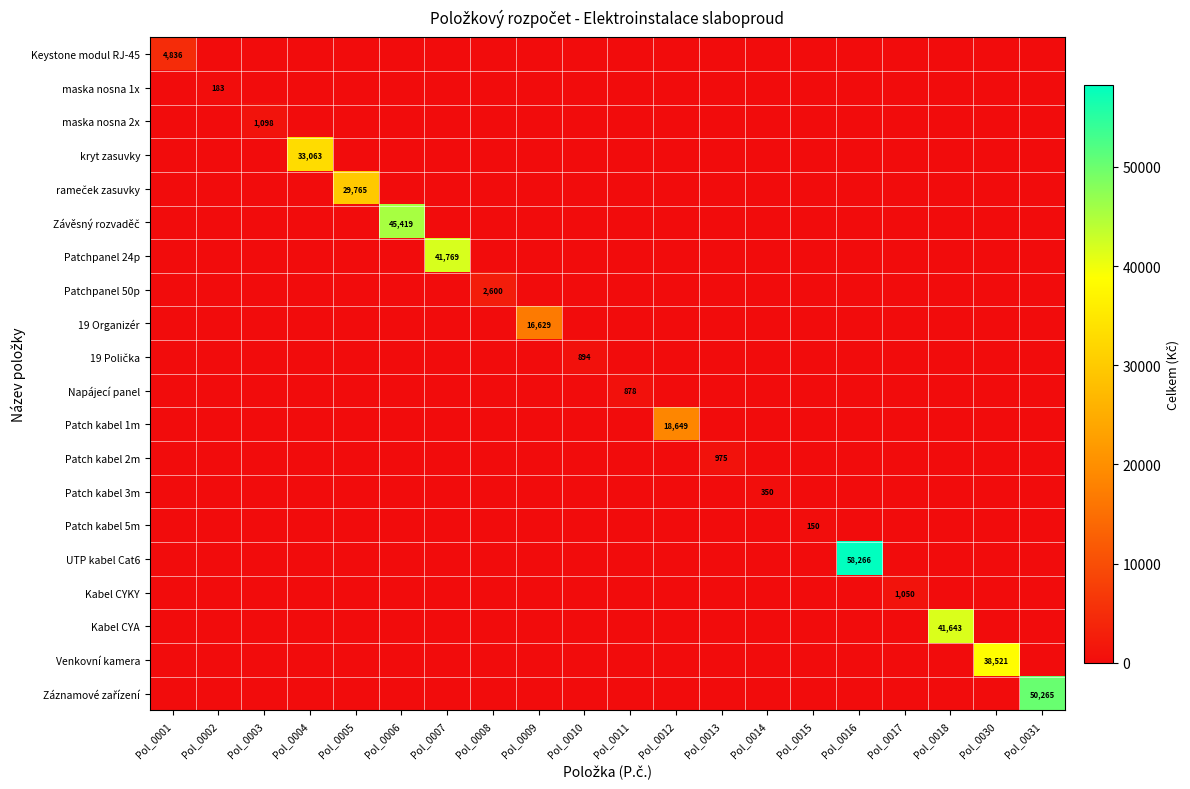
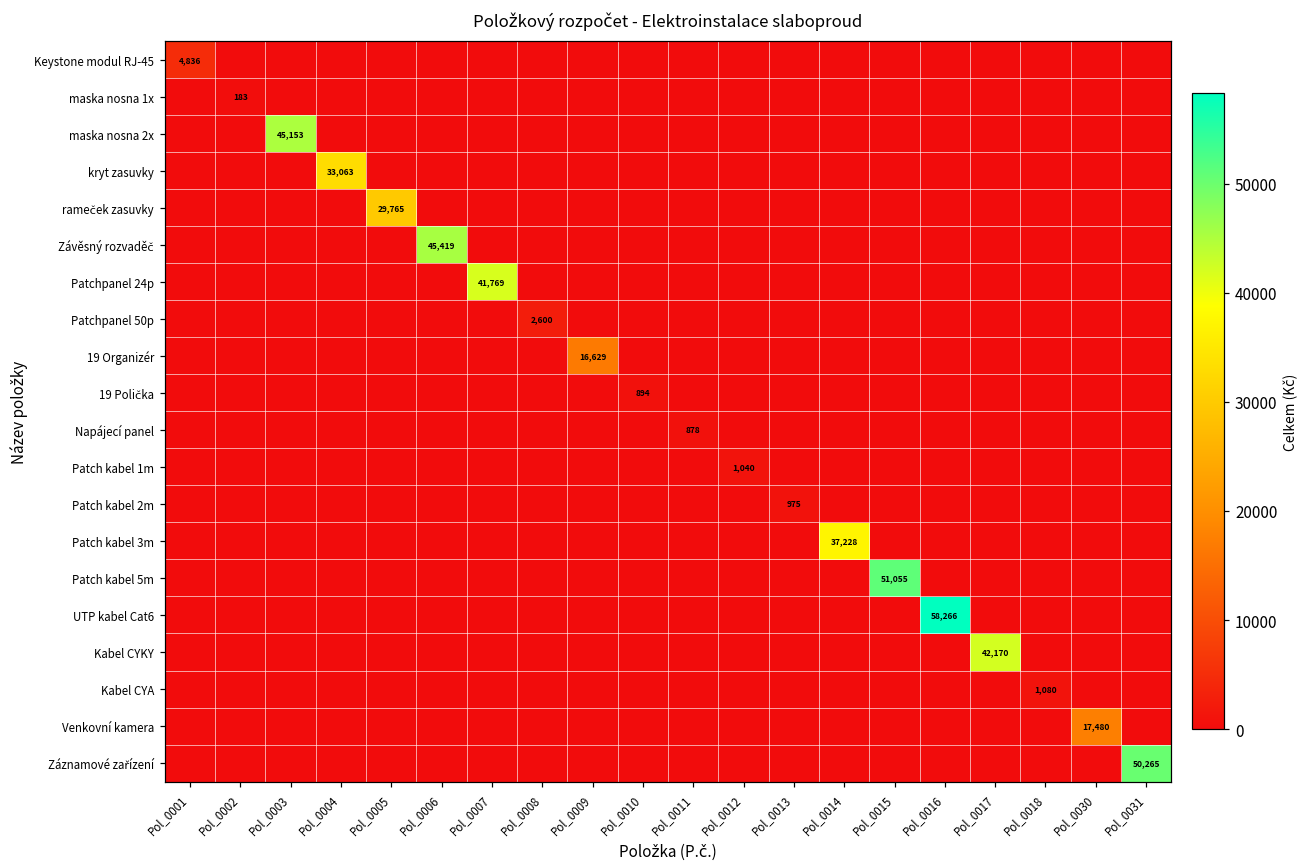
  {
    "Keystone modul RJ-45": {
      "Pol_0001": "4,836"
    },
    "maska nosna 1x": {
      "Pol_0002": "183"
    },
    "maska nosna 2x": {
-     "Pol_0003": "1,098"
+     "Pol_0003": "45,153"
    },
    "kryt zasuvky": {
      "Pol_0004": "33,063"
    },
    "rameček zasuvky": {
      "Pol_0005": "29,765"
    },
    "Závěsný rozvaděč": {
      "Pol_0006": "45,419"
    },
    "Patchpanel 24p": {
      "Pol_0007": "41,769"
    },
    "Patchpanel 50p": {
      "Pol_0008": "2,600"
    },
    "19 Organizér": {
      "Pol_0009": "16,629"
    },
    "19 Polička": {
      "Pol_0010": "894"
    },
    "Napájecí panel": {
      "Pol_0011": "878"
    },
    "Patch kabel 1m": {
-     "Pol_0012": "18,649"
+     "Pol_0012": "1,040"
    },
    "Patch kabel 2m": {
      "Pol_0013": "975"
    },
    "Patch kabel 3m": {
-     "Pol_0014": "350"
+     "Pol_0014": "37,228"
    },
    "Patch kabel 5m": {
-     "Pol_0015": "150"
+     "Pol_0015": "51,055"
    },
    "UTP kabel Cat6": {
      "Pol_0016": "58,266"
    },
    "Kabel CYKY": {
-     "Pol_0017": "1,050"
+     "Pol_0017": "42,170"
    },
    "Kabel CYA": {
-     "Pol_0018": "41,643"
+     "Pol_0018": "1,080"
    },
    "Venkovní kamera": {
-     "Pol_0030": "38,521"
+     "Pol_0030": "17,480"
    },
    "Záznamové zařízení": {
      "Pol_0031": "50,265"
    }
  }
